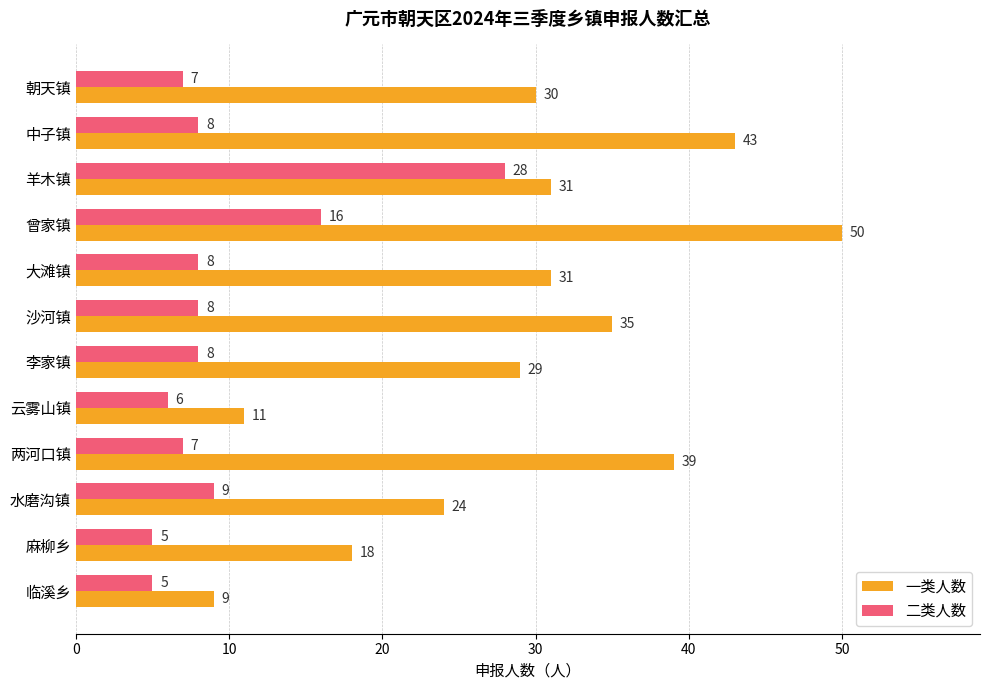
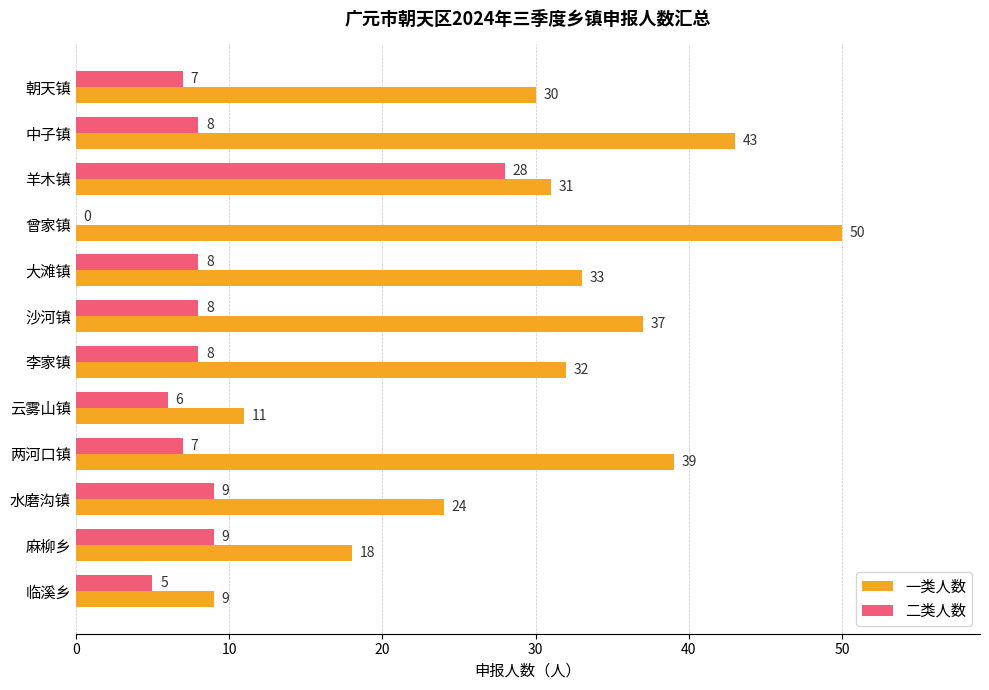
  {
    "一类人数": {
      "朝天镇": 30,
      "中子镇": 43,
      "羊木镇": 31,
      "曾家镇": 50,
-     "大滩镇": 31,
-     "沙河镇": 35,
-     "李家镇": 29,
+     "大滩镇": 33,
+     "沙河镇": 37,
+     "李家镇": 32,
      "云雾山镇": 11,
      "两河口镇": 39,
      "水磨沟镇": 24,
      "麻柳乡": 18,
      "临溪乡": 9
    },
    "二类人数": {
      "朝天镇": 7,
      "中子镇": 8,
      "羊木镇": 28,
-     "曾家镇": 16,
+     "曾家镇": 0,
      "大滩镇": 8,
      "沙河镇": 8,
      "李家镇": 8,
      "云雾山镇": 6,
      "两河口镇": 7,
      "水磨沟镇": 9,
-     "麻柳乡": 5,
+     "麻柳乡": 9,
      "临溪乡": 5
    }
  }
